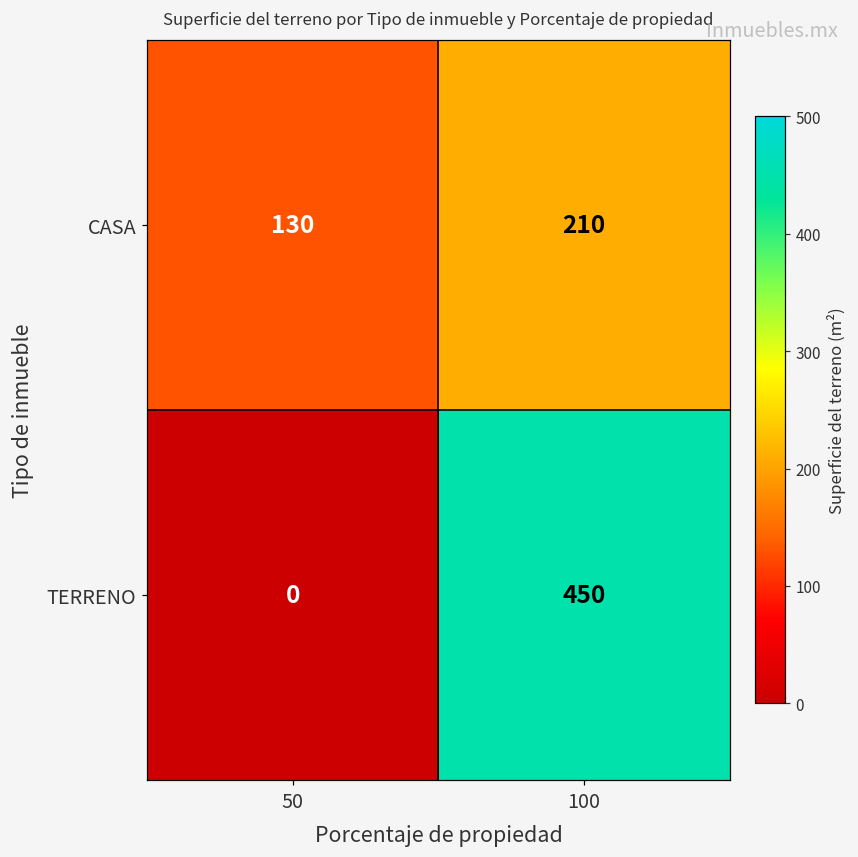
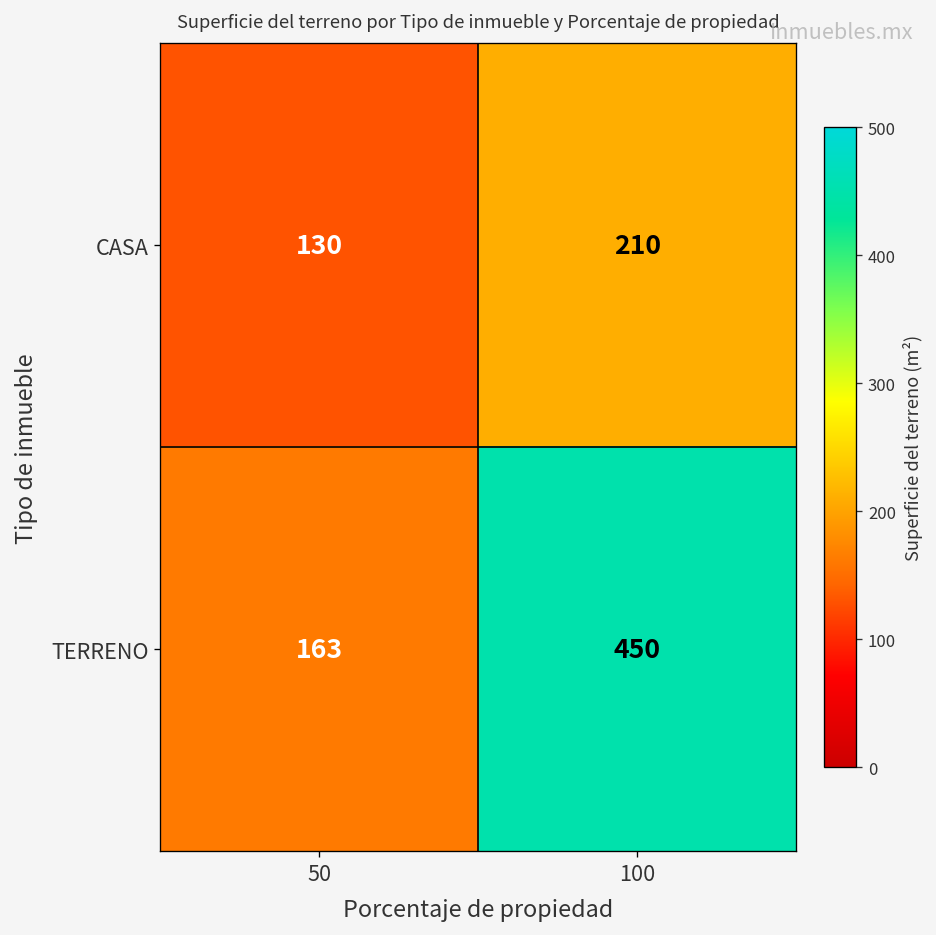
  {
    "CASA": {
      "50": 130,
      "100": 210
    },
    "TERRENO": {
-     "50": 0,
+     "50": 163,
      "100": 450
    }
  }
